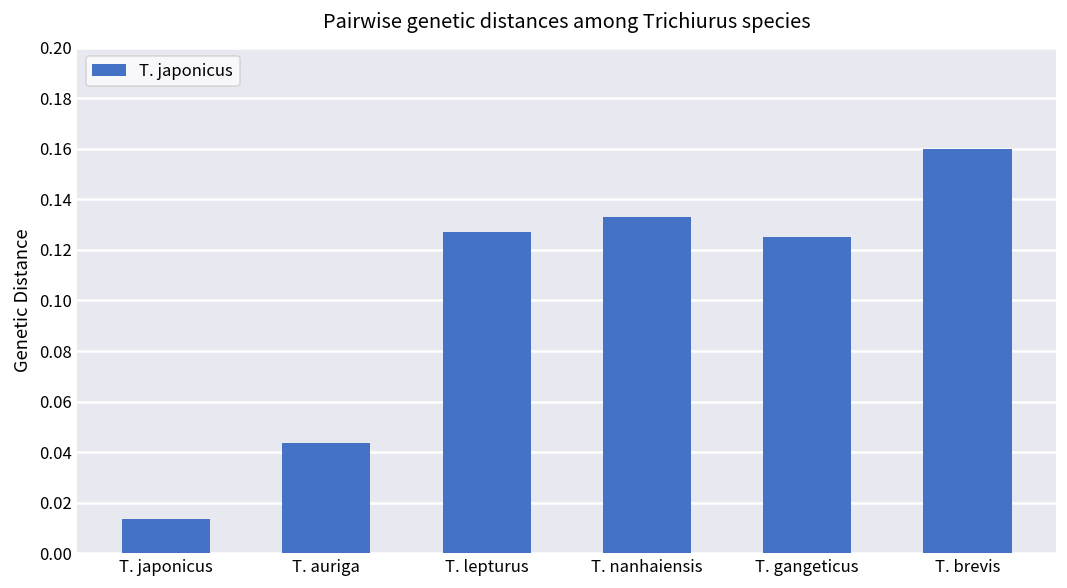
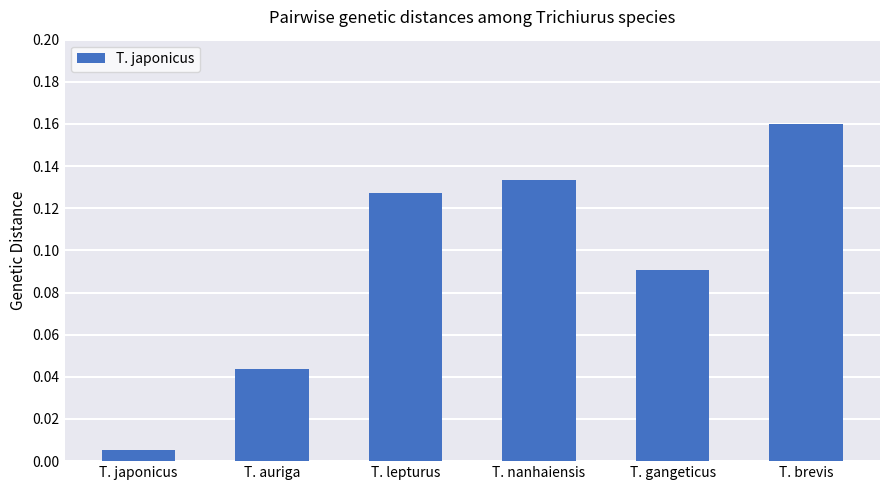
  {
-   "T. japonicus": 0.014,
+   "T. japonicus": 0.005,
    "T. auriga": 0.044,
    "T. lepturus": 0.127,
    "T. nanhaiensis": 0.133,
-   "T. gangeticus": 0.125,
+   "T. gangeticus": 0.091,
    "T. brevis": 0.160
  }
